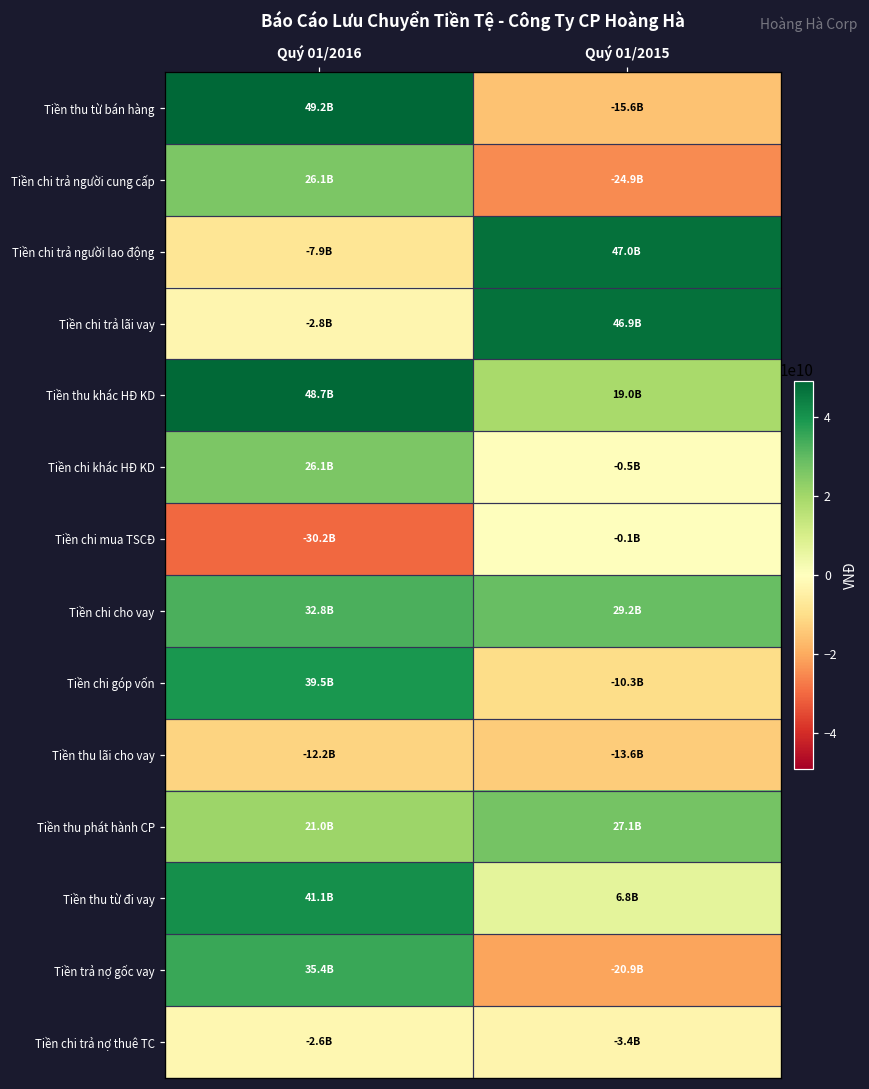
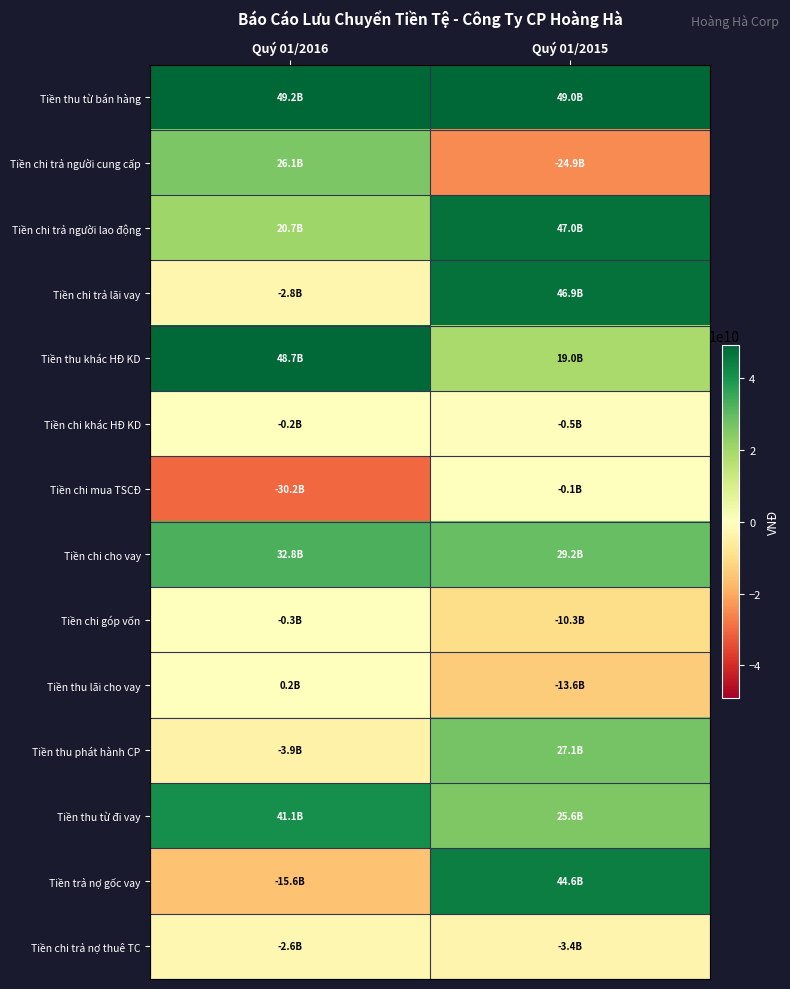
  {
    "Tiền thu từ bán hàng": {
      "Quý 01/2016": "49.2B",
-     "Quý 01/2015": "-15.6B"
+     "Quý 01/2015": "49.0B"
    },
    "Tiền chi trả người cung cấp": {
      "Quý 01/2016": "26.1B",
      "Quý 01/2015": "-24.9B"
    },
    "Tiền chi trả người lao động": {
-     "Quý 01/2016": "-7.9B",
+     "Quý 01/2016": "20.7B",
      "Quý 01/2015": "47.0B"
    },
    "Tiền chi trả lãi vay": {
      "Quý 01/2016": "-2.8B",
      "Quý 01/2015": "46.9B"
    },
    "Tiền thu khác HĐ KD": {
      "Quý 01/2016": "48.7B",
      "Quý 01/2015": "19.0B"
    },
    "Tiền chi khác HĐ KD": {
-     "Quý 01/2016": "26.1B",
+     "Quý 01/2016": "-0.2B",
      "Quý 01/2015": "-0.5B"
    },
    "Tiền chi mua TSCĐ": {
      "Quý 01/2016": "-30.2B",
      "Quý 01/2015": "-0.1B"
    },
    "Tiền chi cho vay": {
      "Quý 01/2016": "32.8B",
      "Quý 01/2015": "29.2B"
    },
    "Tiền chi góp vốn": {
-     "Quý 01/2016": "39.5B",
+     "Quý 01/2016": "-0.3B",
      "Quý 01/2015": "-10.3B"
    },
    "Tiền thu lãi cho vay": {
-     "Quý 01/2016": "-12.2B",
+     "Quý 01/2016": "0.2B",
      "Quý 01/2015": "-13.6B"
    },
    "Tiền thu phát hành CP": {
-     "Quý 01/2016": "21.0B",
+     "Quý 01/2016": "-3.9B",
      "Quý 01/2015": "27.1B"
    },
    "Tiền thu từ đi vay": {
      "Quý 01/2016": "41.1B",
-     "Quý 01/2015": "6.8B"
+     "Quý 01/2015": "25.6B"
    },
    "Tiền trả nợ gốc vay": {
-     "Quý 01/2016": "35.4B",
-     "Quý 01/2015": "-20.9B"
+     "Quý 01/2016": "-15.6B",
+     "Quý 01/2015": "44.6B"
    },
    "Tiền chi trả nợ thuê TC": {
      "Quý 01/2016": "-2.6B",
      "Quý 01/2015": "-3.4B"
    }
  }
